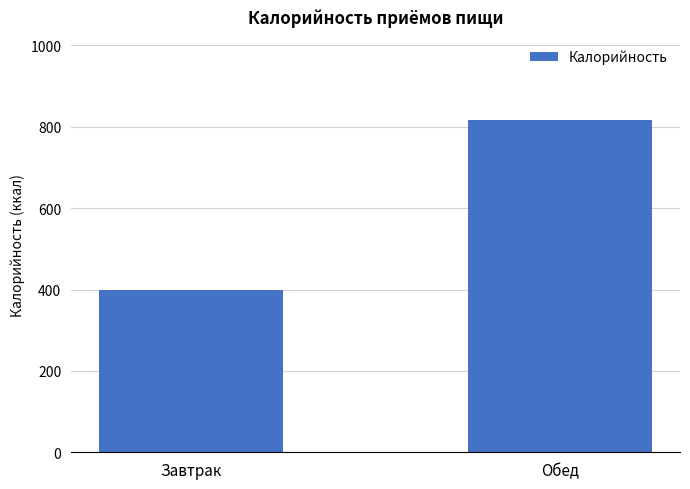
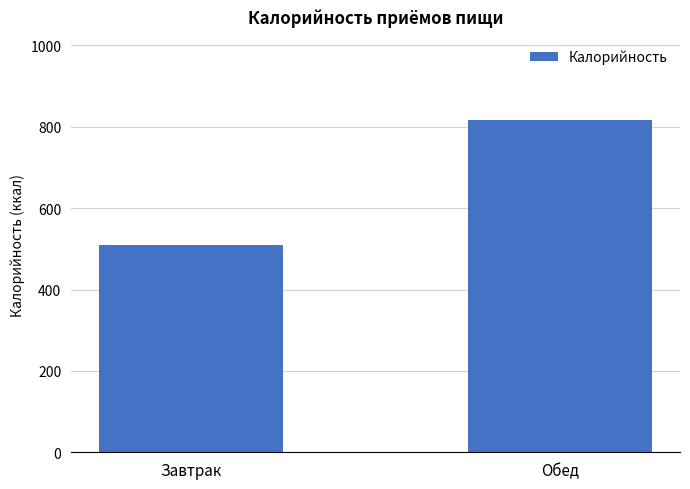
  {
-   "Завтрак": 400,
+   "Завтрак": 510,
    "Обед": 820
  }
